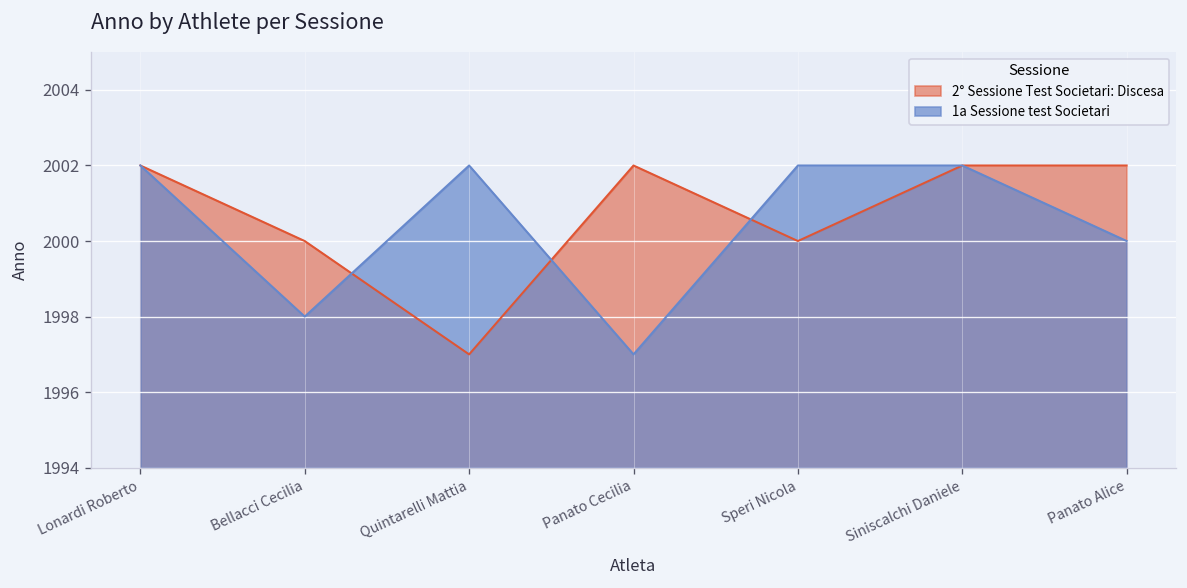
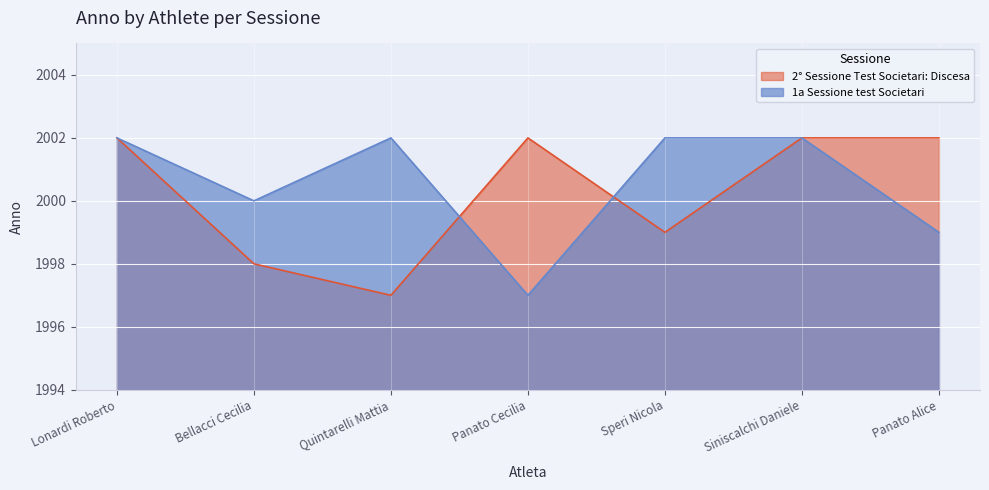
  {
    "2° Sessione Test Societari: Discesa": {
-     "Bellacci Cecilia": 2000,
+     "Bellacci Cecilia": 1998,
      "Quintarelli Mattia": 1997,
      "Panato Cecilia": 2002,
-     "Speri Nicola": 2000,
+     "Speri Nicola": 1999,
      "Panato Alice": 2002
    },
    "1a Sessione test Societari": {
-     "Bellacci Cecilia": 1998,
+     "Bellacci Cecilia": 2000,
      "Quintarelli Mattia": 2002,
      "Panato Cecilia": 1997,
      "Speri Nicola": 2002,
-     "Panato Alice": 2000
+     "Panato Alice": 1999
    }
  }
